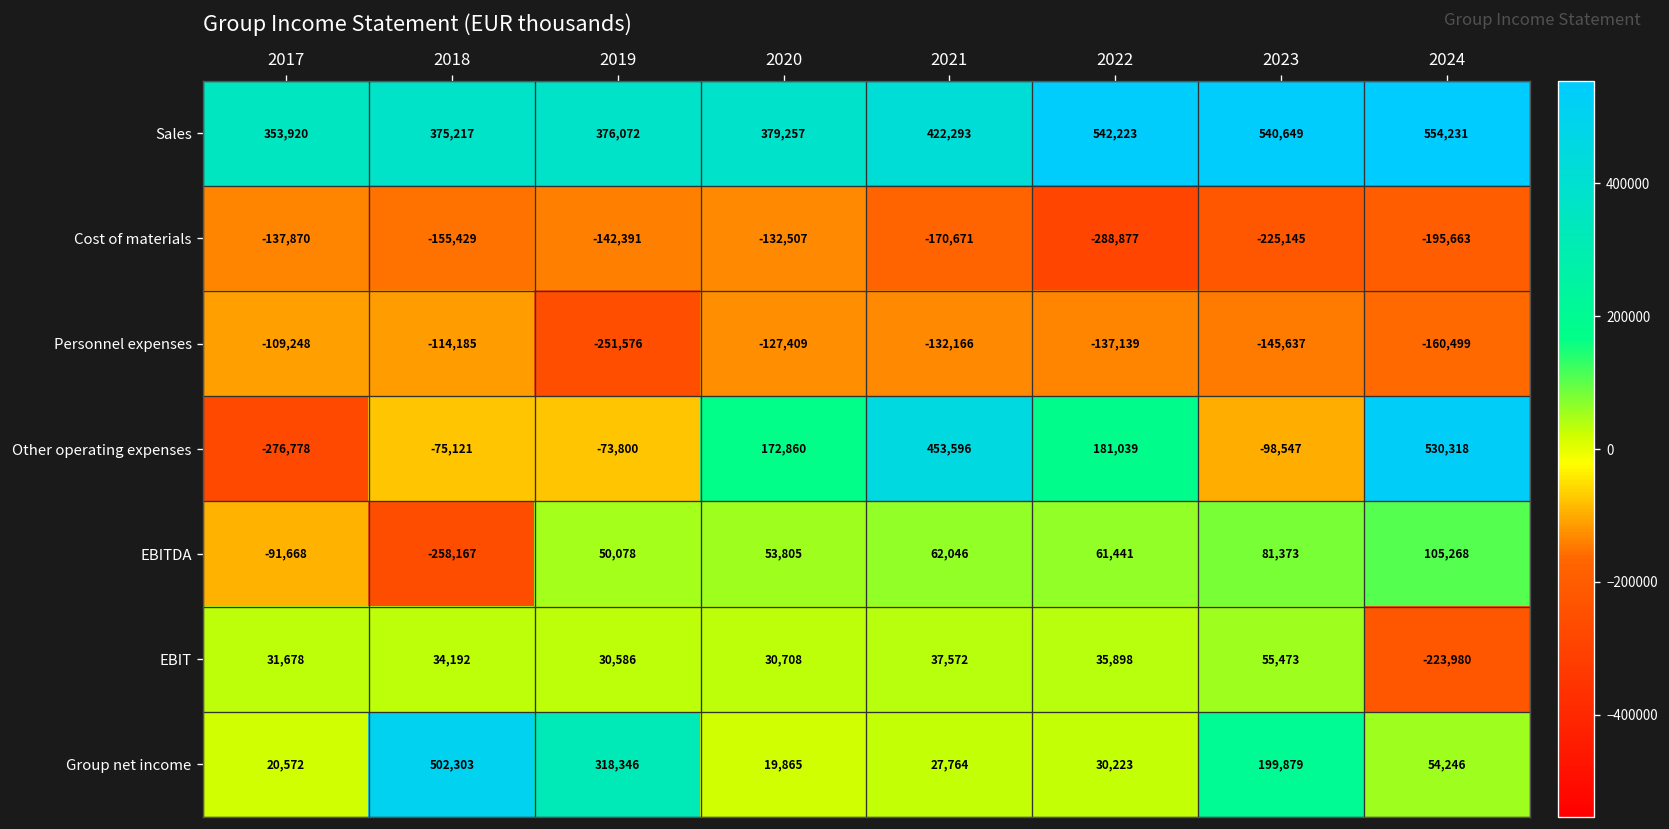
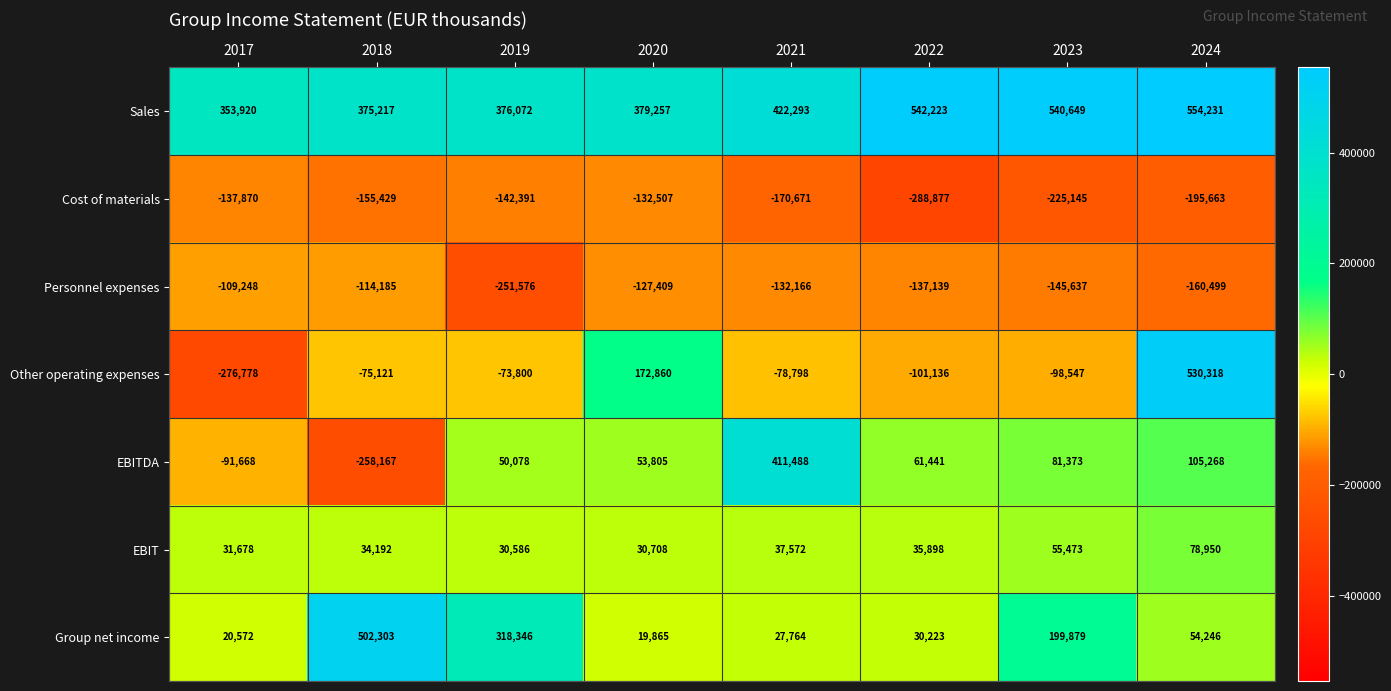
  {
    "Sales": {
      "2017": "353,920",
      "2018": "375,217",
      "2019": "376,072",
      "2020": "379,257",
      "2021": "422,293",
      "2022": "542,223",
      "2023": "540,649",
      "2024": "554,231"
    },
    "Cost of materials": {
      "2017": "-137,870",
      "2018": "-155,429",
      "2019": "-142,391",
      "2020": "-132,507",
      "2021": "-170,671",
      "2022": "-288,877",
      "2023": "-225,145",
      "2024": "-195,663"
    },
    "Personnel expenses": {
      "2017": "-109,248",
      "2018": "-114,185",
      "2019": "-251,576",
      "2020": "-127,409",
      "2021": "-132,166",
      "2022": "-137,139",
      "2023": "-145,637",
      "2024": "-160,499"
    },
    "Other operating expenses": {
      "2017": "-276,778",
      "2018": "-75,121",
      "2019": "-73,800",
      "2020": "172,860",
-     "2021": "453,596",
-     "2022": "181,039",
+     "2021": "-78,798",
+     "2022": "-101,136",
      "2023": "-98,547",
      "2024": "530,318"
    },
    "EBITDA": {
      "2017": "-91,668",
      "2018": "-258,167",
      "2019": "50,078",
      "2020": "53,805",
-     "2021": "62,046",
+     "2021": "411,488",
      "2022": "61,441",
      "2023": "81,373",
      "2024": "105,268"
    },
    "EBIT": {
      "2017": "31,678",
      "2018": "34,192",
      "2019": "30,586",
      "2020": "30,708",
      "2021": "37,572",
      "2022": "35,898",
      "2023": "55,473",
-     "2024": "-223,980"
+     "2024": "78,950"
    },
    "Group net income": {
      "2017": "20,572",
      "2018": "502,303",
      "2019": "318,346",
      "2020": "19,865",
      "2021": "27,764",
      "2022": "30,223",
      "2023": "199,879",
      "2024": "54,246"
    }
  }
